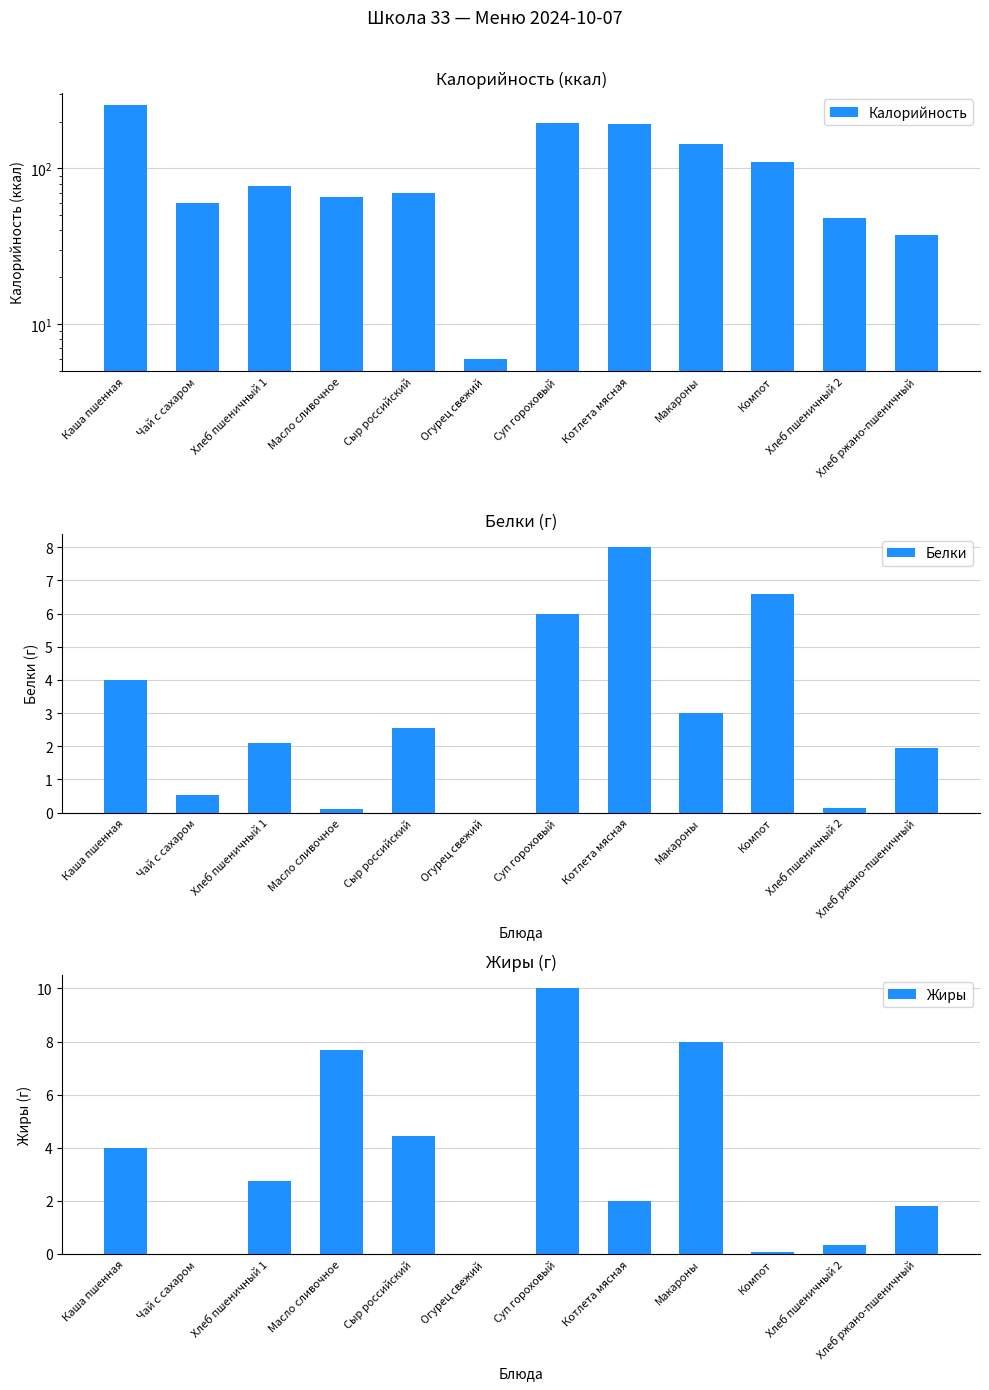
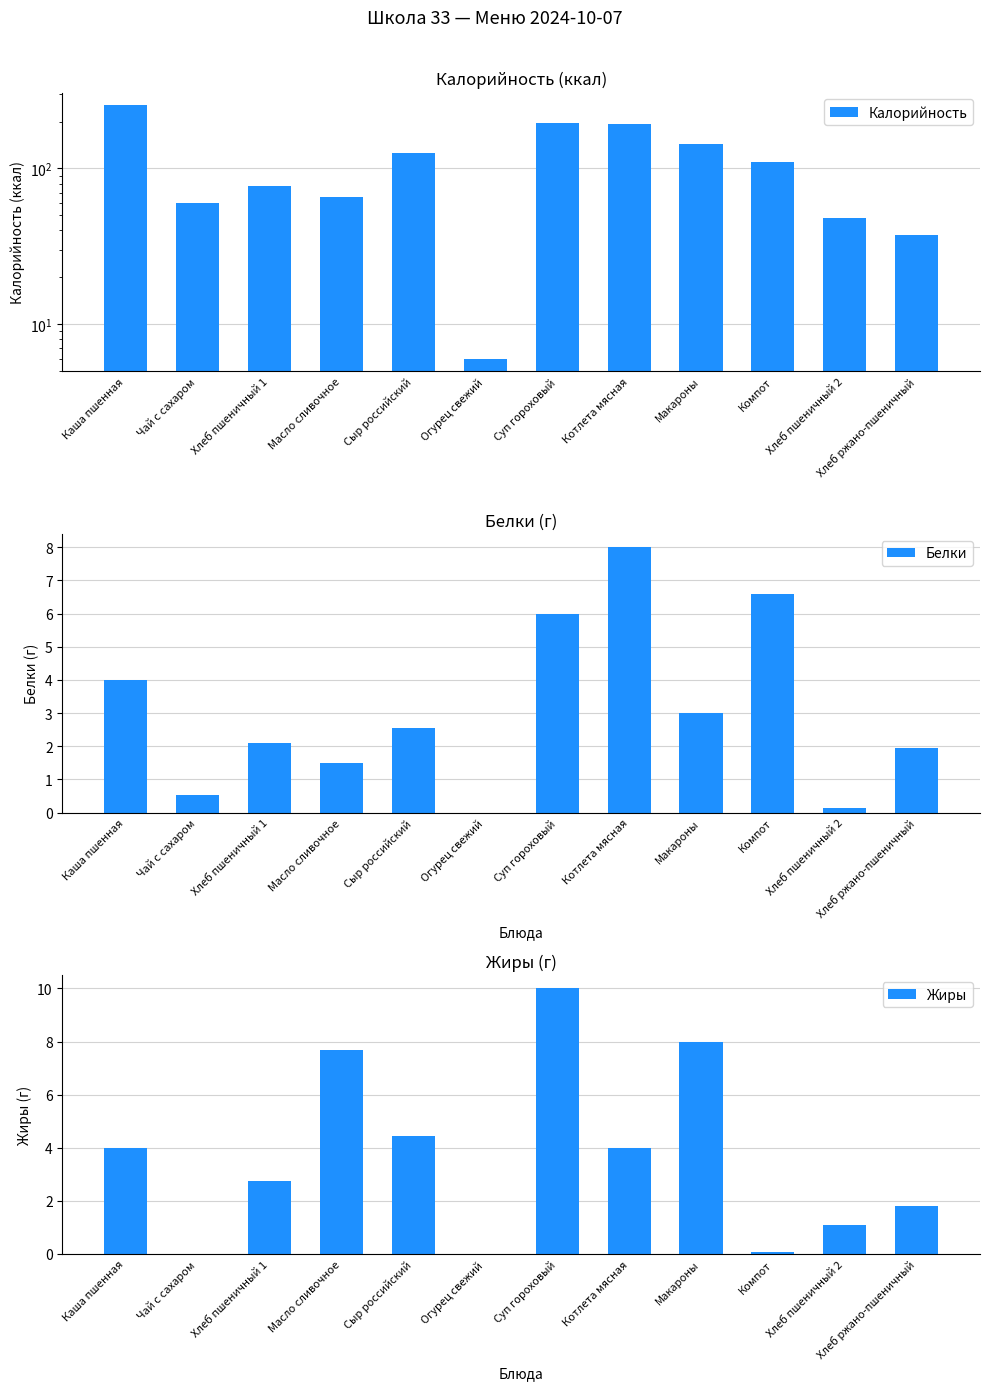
  {
    "Калорийность (ккал)": {
      "Каша пшенная": 260,
      "Чай с сахаром": 60,
      "Хлеб пшеничный 1": 80,
      "Масло сливочное": 66,
-     "Сыр российский": 70,
+     "Сыр российский": 130,
      "Огурец свежий": 6,
      "Суп гороховый": 200,
      "Котлета мясная": 190,
      "Макароны": 140,
      "Компот": 110,
      "Хлеб пшеничный 2": 48,
      "Хлеб ржано-пшеничный": 37
    },
    "Белки (г)": {
      "Каша пшенная": 4.0,
      "Чай с сахаром": 0.5,
      "Хлеб пшеничный 1": 2.1,
-     "Масло сливочное": 0.1,
+     "Масло сливочное": 1.5,
      "Сыр российский": 2.6,
      "Огурец свежий": 0.0,
      "Суп гороховый": 6.0,
      "Котлета мясная": 8.0,
      "Макароны": 3.0,
      "Компот": 6.6,
      "Хлеб пшеничный 2": 0.2,
      "Хлеб ржано-пшеничный": 2.0
    },
    "Жиры (г)": {
      "Каша пшенная": 4.0,
      "Чай с сахаром": 0.0,
      "Хлеб пшеничный 1": 2.8,
      "Масло сливочное": 7.7,
      "Сыр российский": 4.4,
      "Огурец свежий": 0.0,
      "Суп гороховый": 10.0,
-     "Котлета мясная": 2,
+     "Котлета мясная": 4,
      "Макароны": 8.0,
-     "Хлеб пшеничный 2": 0.3,
+     "Хлеб пшеничный 2": 1.1,
      "Хлеб ржано-пшеничный": 1.8
    }
  }
